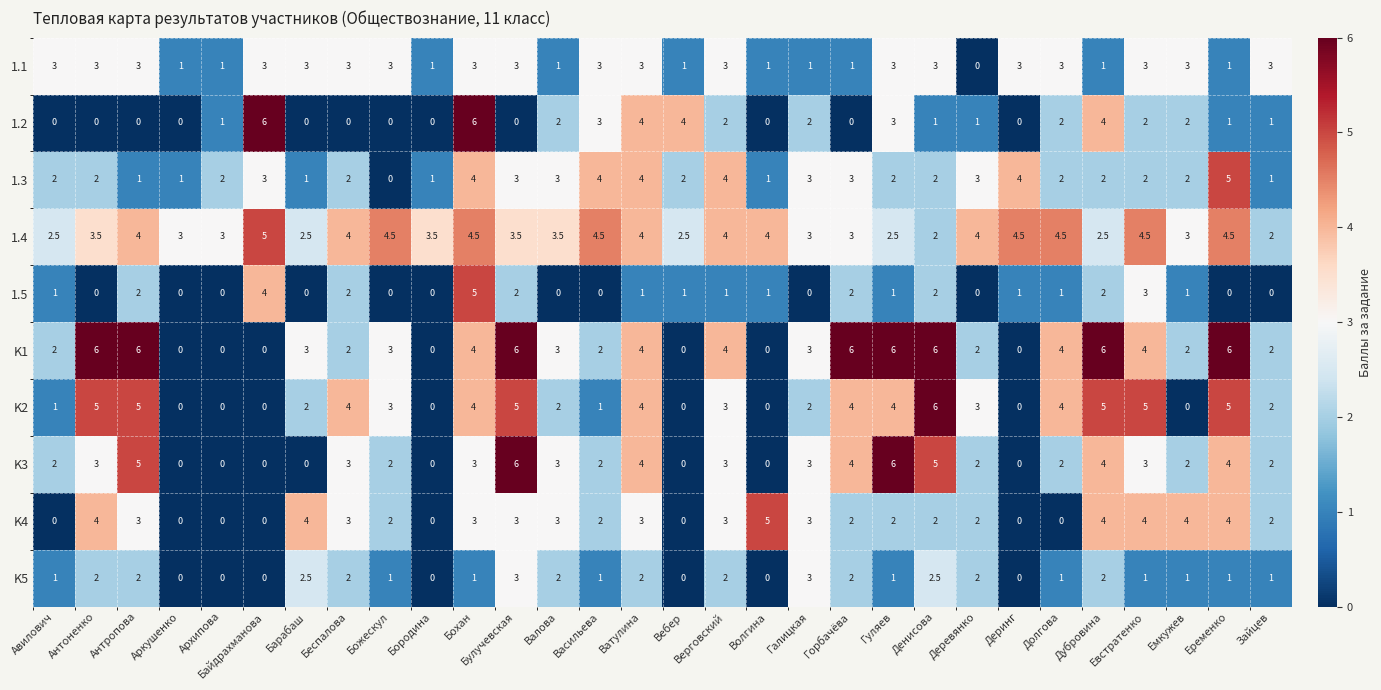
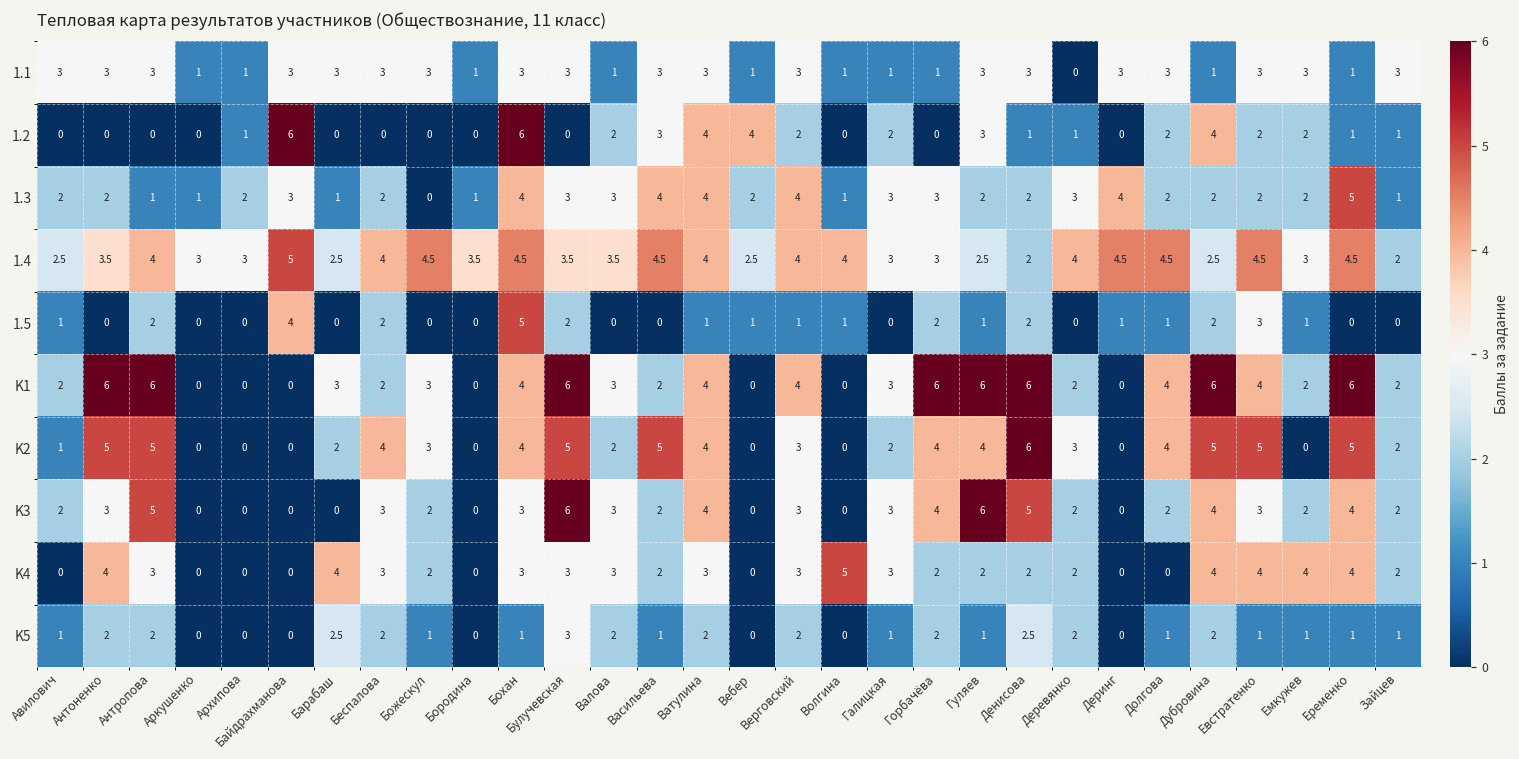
  {
    "K2": {
      "Авилович": 1,
      "Антоненко": 5,
      "Антропова": 5,
      "Аркушенко": 0,
      "Архипова": 0,
      "Байдрахманова": 0,
      "Барабаш": 2,
      "Беспалова": 4,
      "Божескул": 3,
      "Бородина": 0,
      "Бохан": 4,
      "Булучевская": 5,
      "Валова": 2,
-     "Васильева": 1,
+     "Васильева": 5,
      "Ватулина": 4,
      "Вебер": 0,
      "Верговский": 3,
      "Волгина": 0,
      "Галицкая": 2,
      "Горбачёва": 4,
      "Гуляев": 4,
      "Денисова": 6,
      "Деревянко": 3,
      "Деринг": 0,
      "Долгова": 4,
      "Дубровина": 5,
      "Евстратенко": 5,
      "Емкужев": 0,
      "Еременко": 5,
      "Зайцев": 2
    },
    "K5": {
      "Авилович": 1,
      "Антоненко": 2,
      "Антропова": 2,
      "Аркушенко": 0,
      "Архипова": 0,
      "Байдрахманова": 0,
      "Барабаш": 2.5,
      "Беспалова": 2,
      "Божескул": 1,
      "Бородина": 0,
      "Бохан": 1,
      "Булучевская": 3,
      "Валова": 2,
      "Васильева": 1,
      "Ватулина": 2,
      "Вебер": 0,
      "Верговский": 2,
      "Волгина": 0,
-     "Галицкая": 3,
+     "Галицкая": 1,
      "Горбачёва": 2,
      "Гуляев": 1,
      "Денисова": 2.5,
      "Деревянко": 2,
      "Деринг": 0,
      "Долгова": 1,
      "Дубровина": 2,
      "Евстратенко": 1,
      "Емкужев": 1,
      "Еременко": 1,
      "Зайцев": 1
    }
  }
